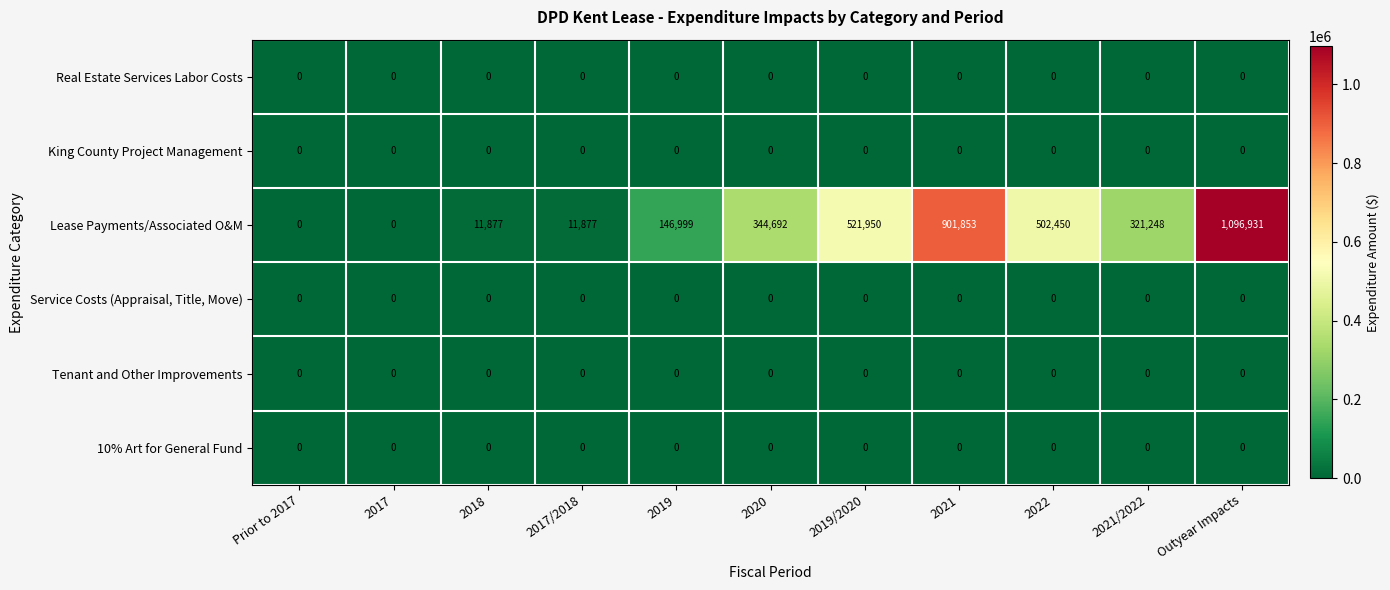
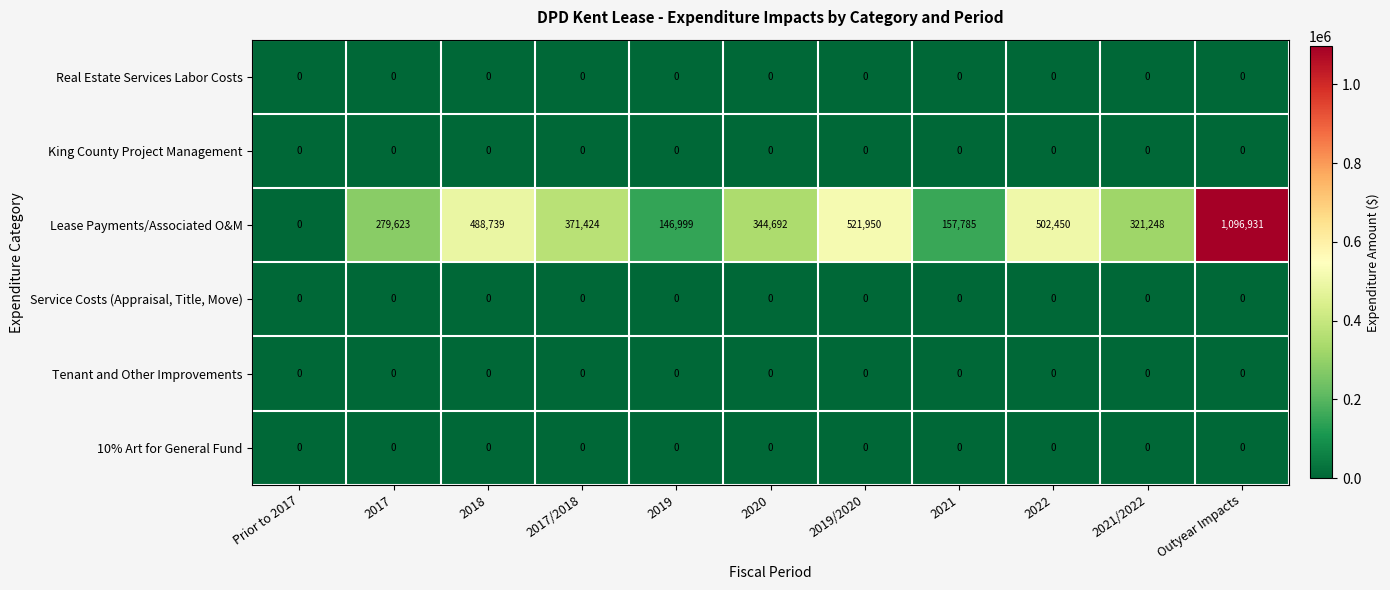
  {
    "Real Estate Services Labor Costs": {
      "Prior to 2017": "0",
      "2017": "0",
      "2018": "0",
      "2017/2018": "0",
      "2019": "0",
      "2020": "0",
      "2019/2020": "0",
      "2021": "0",
      "2022": "0",
      "2021/2022": "0",
      "Outyear Impacts": "0"
    },
    "King County Project Management": {
      "Prior to 2017": "0",
      "2017": "0",
      "2018": "0",
      "2017/2018": "0",
      "2019": "0",
      "2020": "0",
      "2019/2020": "0",
      "2021": "0",
      "2022": "0",
      "2021/2022": "0",
      "Outyear Impacts": "0"
    },
    "Lease Payments/Associated O&M": {
      "Prior to 2017": "0",
-     "2017": "0",
-     "2018": "11,877",
-     "2017/2018": "11,877",
+     "2017": "279,623",
+     "2018": "488,739",
+     "2017/2018": "371,424",
      "2019": "146,999",
      "2020": "344,692",
      "2019/2020": "521,950",
-     "2021": "901,853",
+     "2021": "157,785",
      "2022": "502,450",
      "2021/2022": "321,248",
      "Outyear Impacts": "1,096,931"
    },
    "Service Costs (Appraisal, Title, Move)": {
      "Prior to 2017": "0",
      "2017": "0",
      "2018": "0",
      "2017/2018": "0",
      "2019": "0",
      "2020": "0",
      "2019/2020": "0",
      "2021": "0",
      "2022": "0",
      "2021/2022": "0",
      "Outyear Impacts": "0"
    },
    "Tenant and Other Improvements": {
      "Prior to 2017": "0",
      "2017": "0",
      "2018": "0",
      "2017/2018": "0",
      "2019": "0",
      "2020": "0",
      "2019/2020": "0",
      "2021": "0",
      "2022": "0",
      "2021/2022": "0",
      "Outyear Impacts": "0"
    },
    "10% Art for General Fund": {
      "Prior to 2017": "0",
      "2017": "0",
      "2018": "0",
      "2017/2018": "0",
      "2019": "0",
      "2020": "0",
      "2019/2020": "0",
      "2021": "0",
      "2022": "0",
      "2021/2022": "0",
      "Outyear Impacts": "0"
    }
  }
